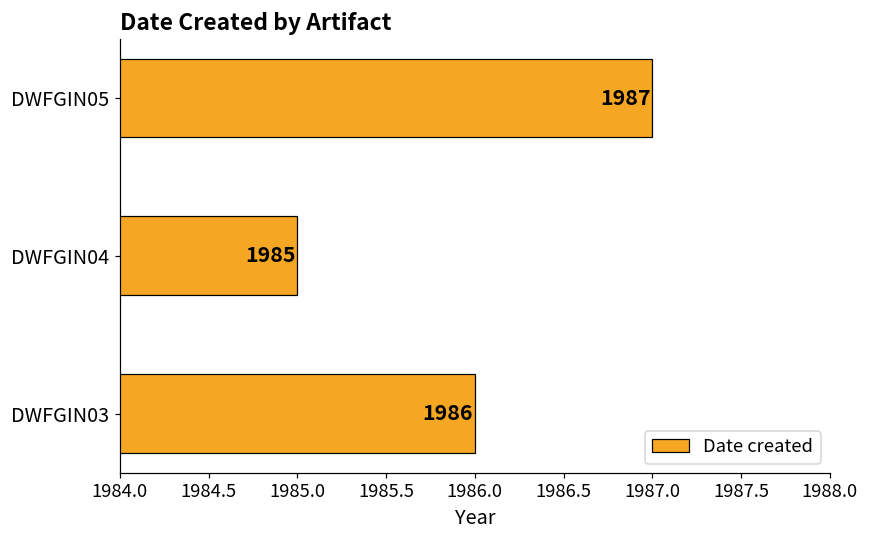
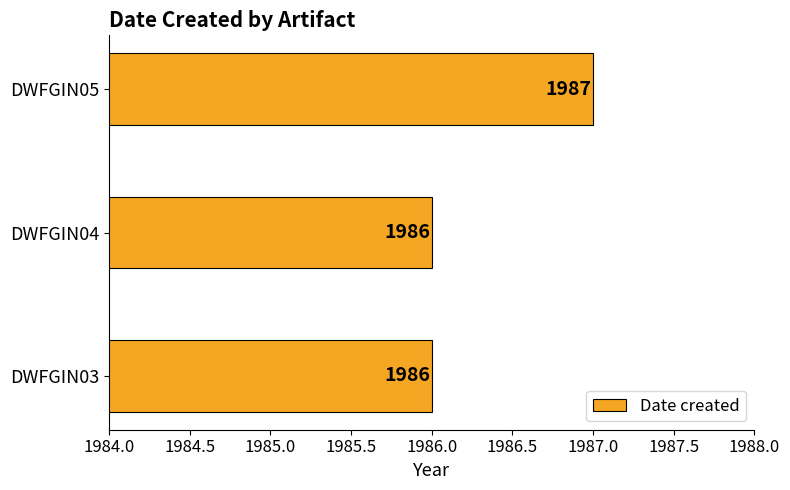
  {
    "DWFGIN05": 1987,
-   "DWFGIN04": 1985,
+   "DWFGIN04": 1986,
    "DWFGIN03": 1986
  }
